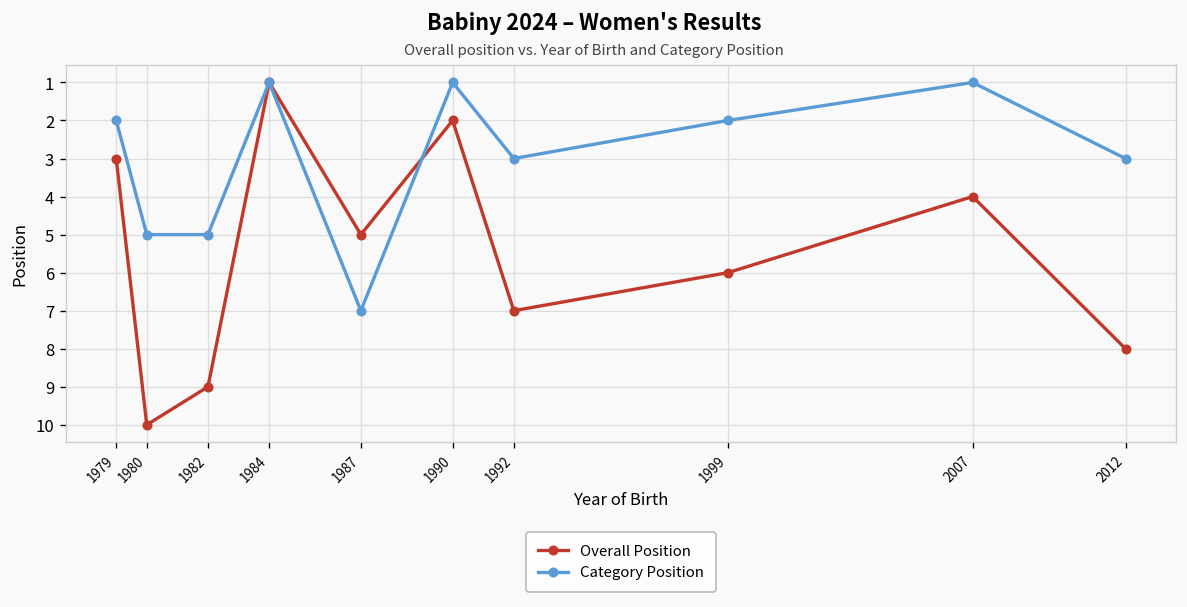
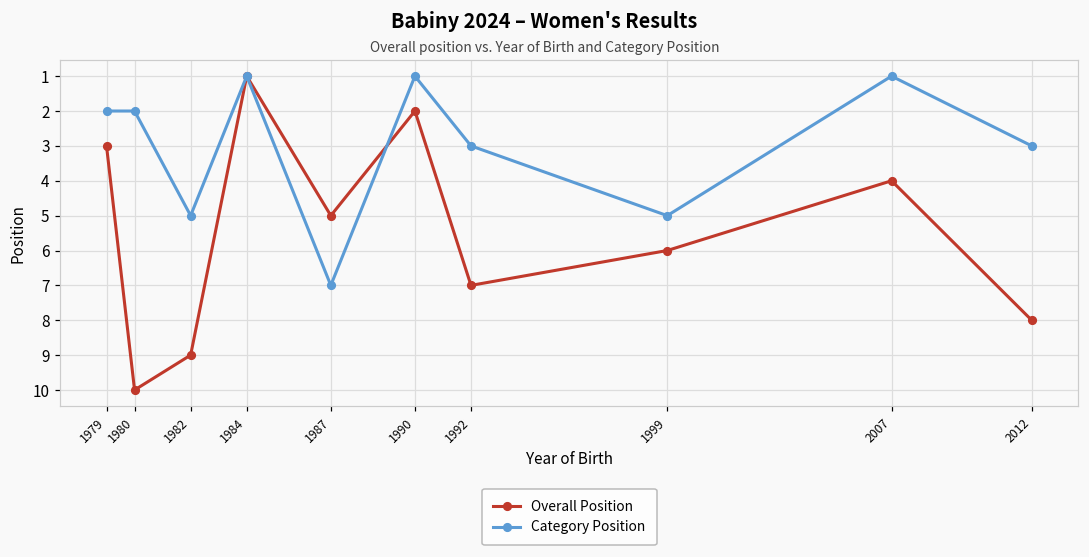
  {
    "Overall Position": {
      "1979": 3,
      "1980": 10,
      "1982": 9,
      "1987": 5,
      "1990": 2,
      "1992": 7,
      "1999": 6,
      "2007": 4,
      "2012": 8
    },
    "Category Position": {
      "1979": 2,
-     "1980": 5,
+     "1980": 2,
      "1982": 5,
      "1987": 7,
      "1990": 1,
      "1992": 3,
-     "1999": 2,
+     "1999": 5,
      "2007": 1,
      "2012": 3
    }
  }
